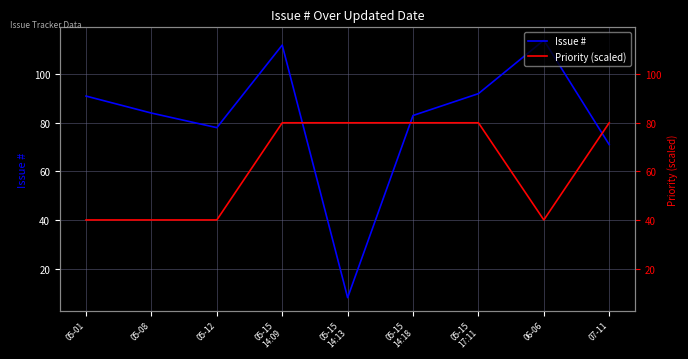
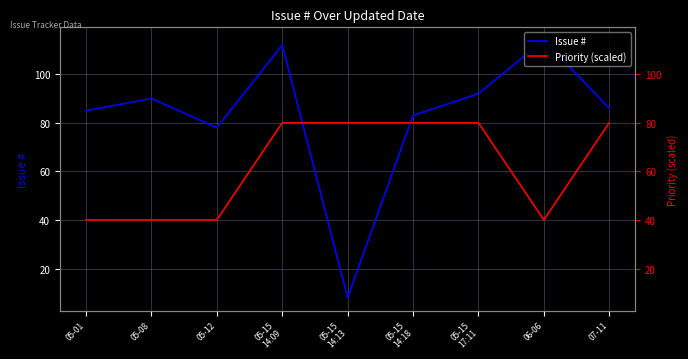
  {
    "Issue #": {
-     "05-01": 91,
-     "05-08": 84,
+     "05-01": 85,
+     "05-08": 90,
      "05-12": 78,
      "05-15 14:09": 112,
      "05-15 14:13": 8,
      "05-15 14:18": 83,
      "05-15 17:11": 92,
-     "07-11": 71
+     "07-11": 86
    },
    "Priority (scaled)": {
      "05-01": 40,
      "05-08": 40,
      "05-12": 40,
      "05-15 14:09": 80,
      "05-15 14:13": 80,
      "05-15 14:18": 80,
      "05-15 17:11": 80,
      "06-06": 40,
      "07-11": 80
    }
  }
